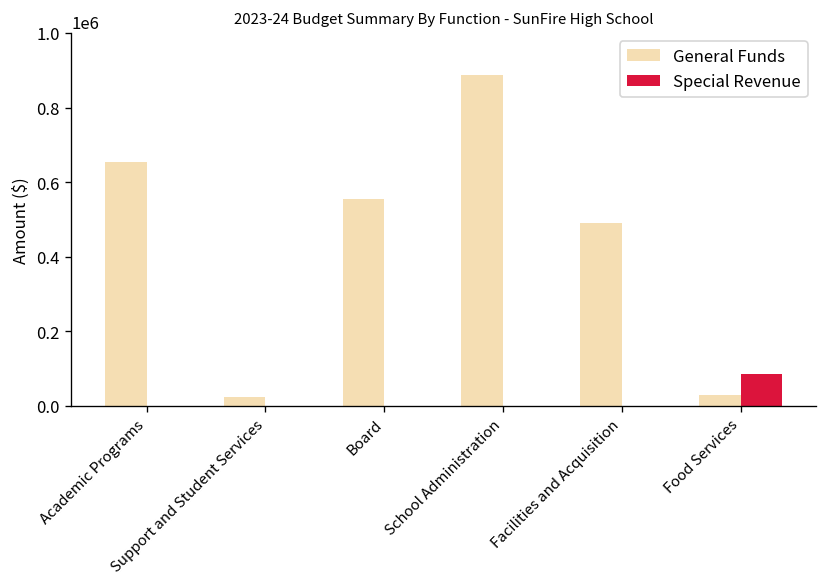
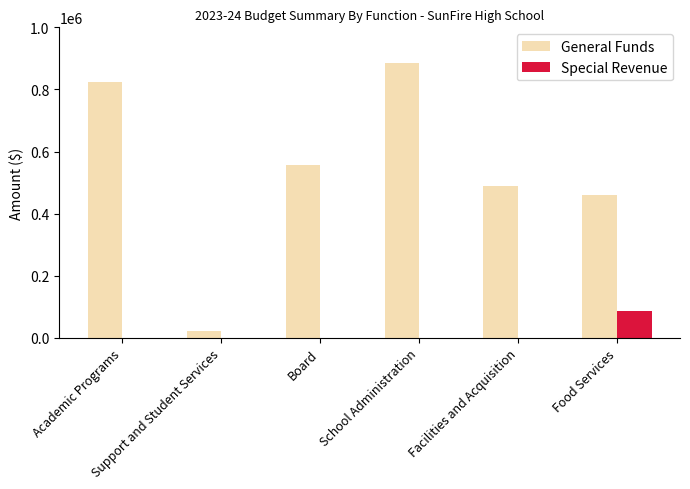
  {
    "General Funds": {
-     "Academic Programs": 650000,
+     "Academic Programs": 820000,
      "Support and Student Services": 20000,
      "Board": 560000,
      "School Administration": 890000,
      "Facilities and Acquisition": 490000,
-     "Food Services": 30000
+     "Food Services": 460000
    },
    "Special Revenue": {
      "Academic Programs": 0,
      "Support and Student Services": 0,
      "Board": 0,
      "School Administration": 0,
      "Facilities and Acquisition": 0,
      "Food Services": 90000
    }
  }
